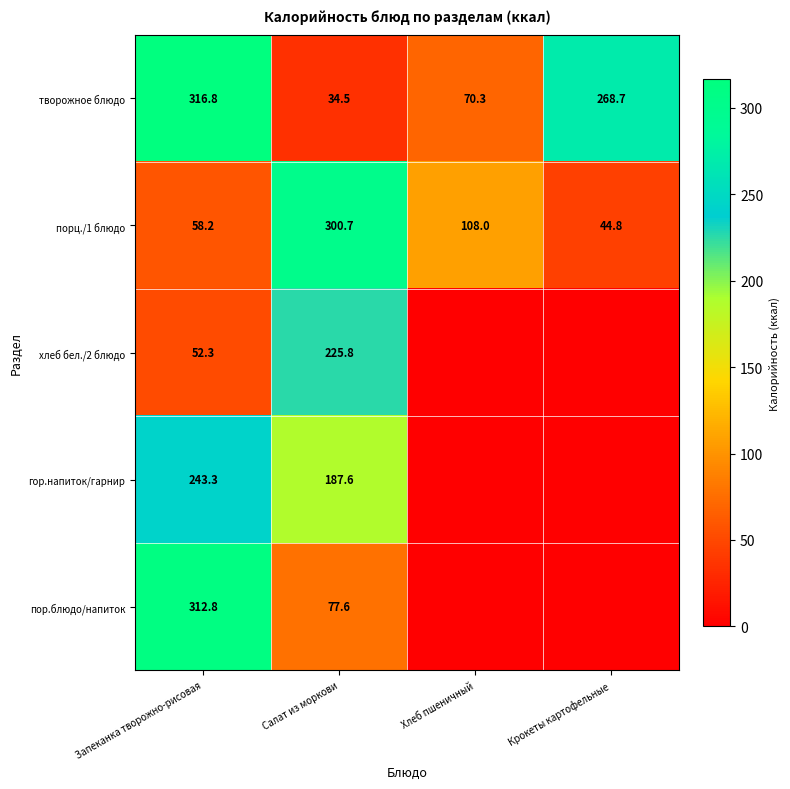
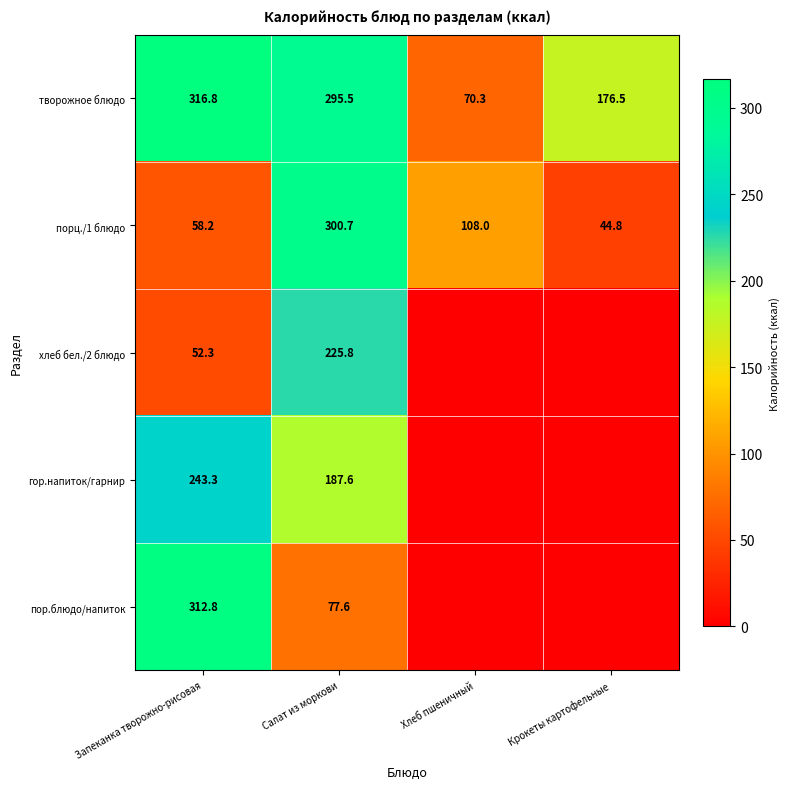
  {
    "творожное блюдо": {
      "Запеканка творожно-рисовая": 316.8,
-     "Салат из моркови": 34.5,
+     "Салат из моркови": 295.5,
      "Хлеб пшеничный": 70.3,
-     "Крокеты картофельные": 268.7
+     "Крокеты картофельные": 176.5
    },
    "порц./1 блюдо": {
      "Запеканка творожно-рисовая": 58.2,
      "Салат из моркови": 300.7,
      "Хлеб пшеничный": 108.0,
      "Крокеты картофельные": 44.8
    },
    "хлеб бел./2 блюдо": {
      "Запеканка творожно-рисовая": 52.3,
      "Салат из моркови": 225.8
    },
    "гор.напиток/гарнир": {
      "Запеканка творожно-рисовая": 243.3,
      "Салат из моркови": 187.6
    },
    "пор.блюдо/напиток": {
      "Запеканка творожно-рисовая": 312.8,
      "Салат из моркови": 77.6
    }
  }
